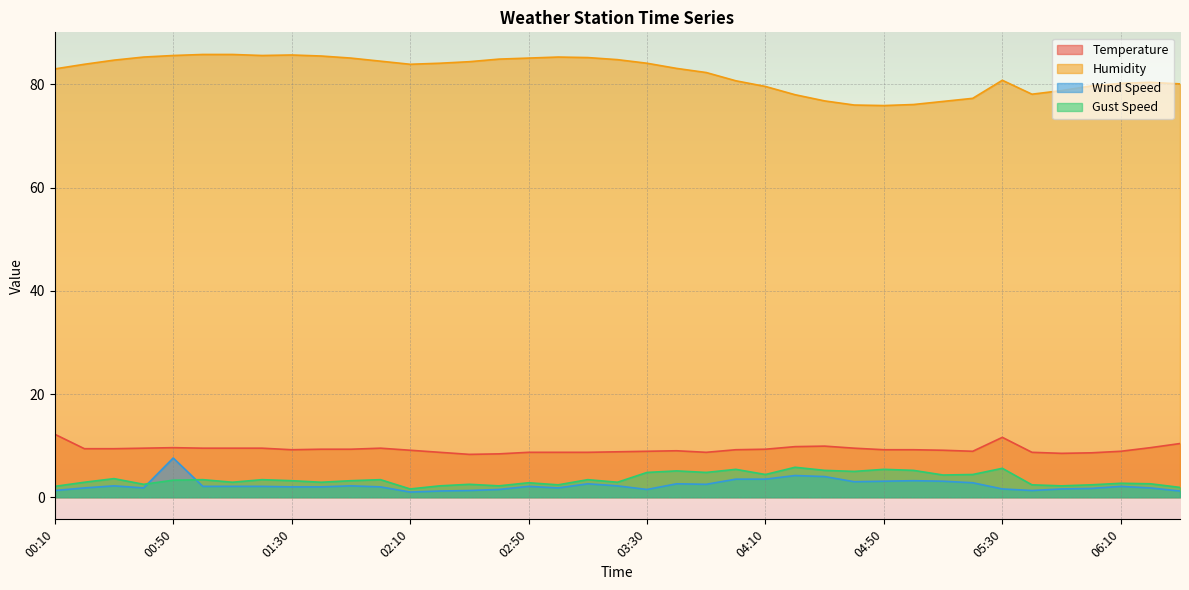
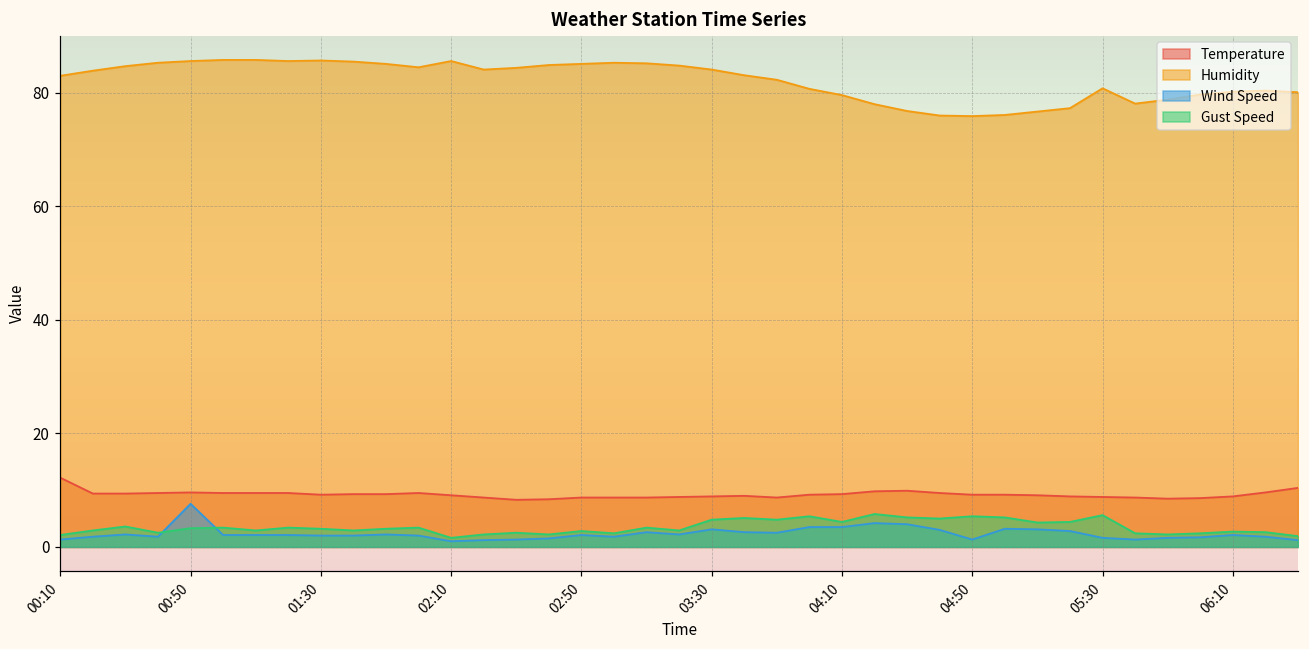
  {
    "Temperature": {
      "00:10": 12,
      "00:50": 10,
      "01:30": 9,
      "02:10": 9,
      "02:50": 9,
      "03:30": 9,
      "04:10": 9,
      "04:50": 9,
-     "05:30": 12,
+     "05:30": 9,
      "06:10": 9
    },
    "Humidity": {
      "00:10": 83,
      "00:50": 86,
      "01:30": 86,
-     "02:10": 84,
+     "02:10": 86,
      "02:50": 85,
      "03:30": 84,
      "04:10": 80,
      "04:50": 76,
      "05:30": 81
    },
    "Wind Speed": {
      "00:10": 1,
      "00:50": 8,
      "01:30": 2,
      "02:10": 1,
      "02:50": 2,
-     "03:30": 2,
+     "03:30": 3,
      "04:10": 4,
-     "04:50": 3,
+     "04:50": 1,
      "05:30": 2,
      "06:10": 2
    },
    "Gust Speed": {
      "00:10": 2,
      "00:50": 3,
      "01:30": 3,
      "02:10": 2,
      "02:50": 3,
      "03:30": 5,
      "04:10": 4,
      "04:50": 5,
      "05:30": 6,
      "06:10": 3
    }
  }
